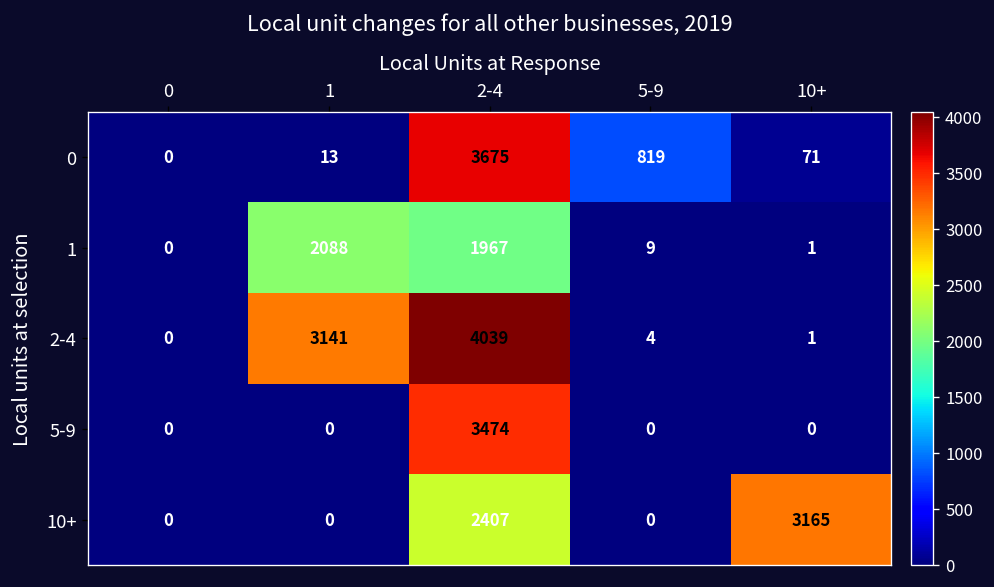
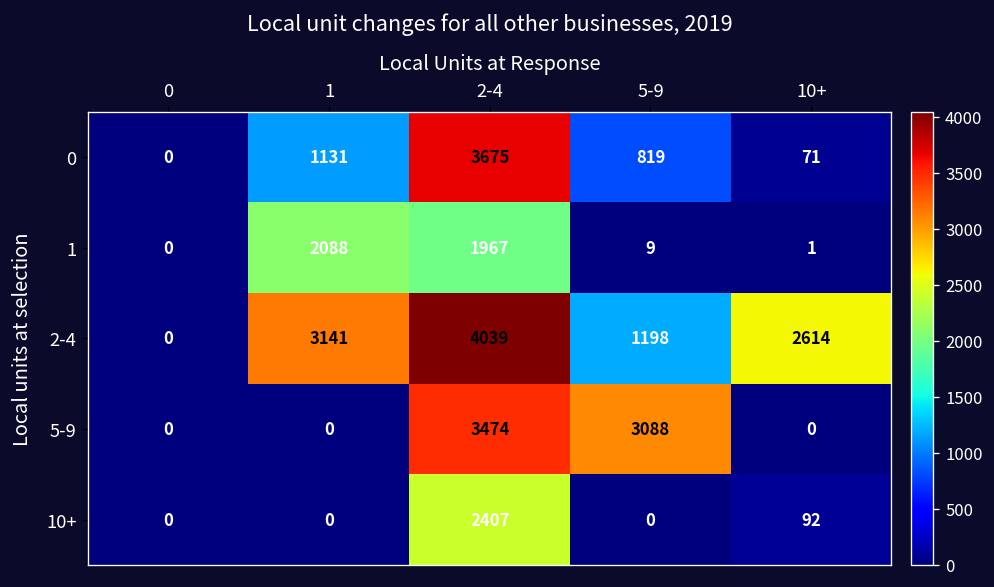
  {
    "0": {
      "0": 0,
-     "1": 13,
+     "1": 1131,
      "2-4": 3675,
      "5-9": 819,
      "10+": 71
    },
    "1": {
      "0": 0,
      "1": 2088,
      "2-4": 1967,
      "5-9": 9,
      "10+": 1
    },
    "2-4": {
      "0": 0,
      "1": 3141,
      "2-4": 4039,
-     "5-9": 4,
-     "10+": 1
+     "5-9": 1198,
+     "10+": 2614
    },
    "5-9": {
      "0": 0,
      "1": 0,
      "2-4": 3474,
-     "5-9": 0,
+     "5-9": 3088,
      "10+": 0
    },
    "10+": {
      "0": 0,
      "1": 0,
      "2-4": 2407,
      "5-9": 0,
-     "10+": 3165
+     "10+": 92
    }
  }
